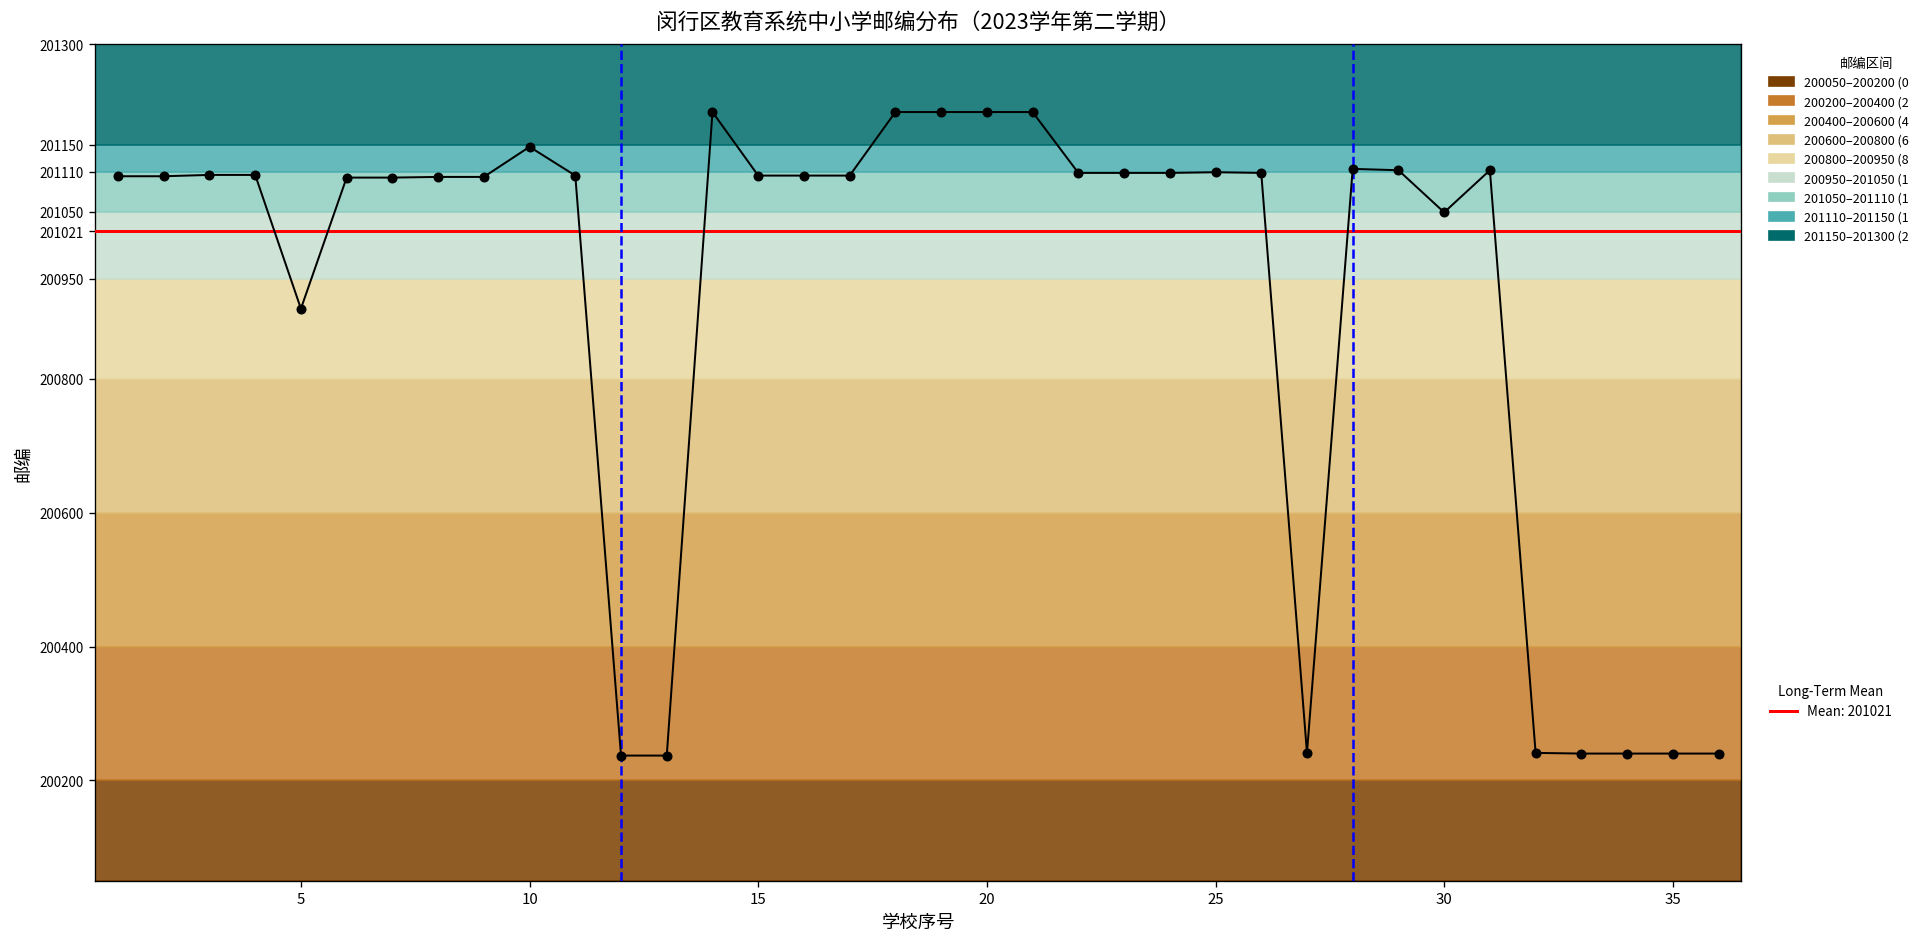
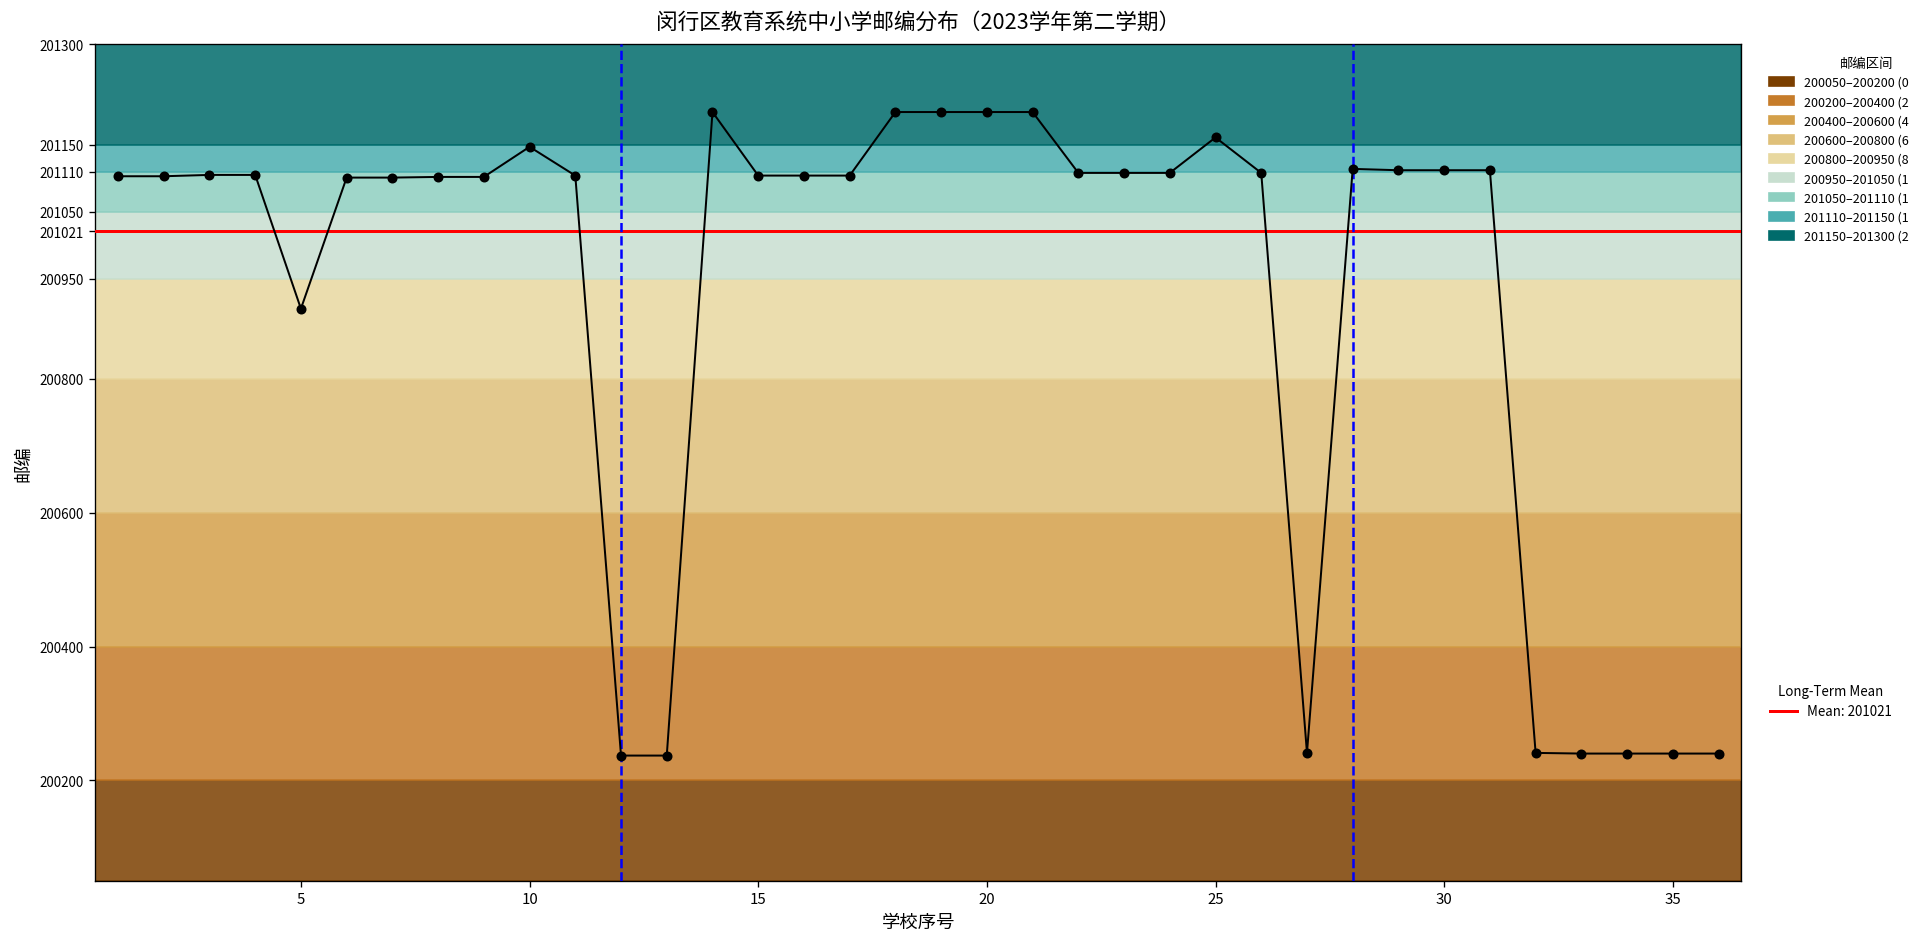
  {
    "5": 200910,
    "10": 201150,
    "15": 201100,
    "20": 201200,
-   "25": 201110,
-   "30": 201050,
+   "25": 201160,
+   "30": 201110,
    "35": 200240
  }
